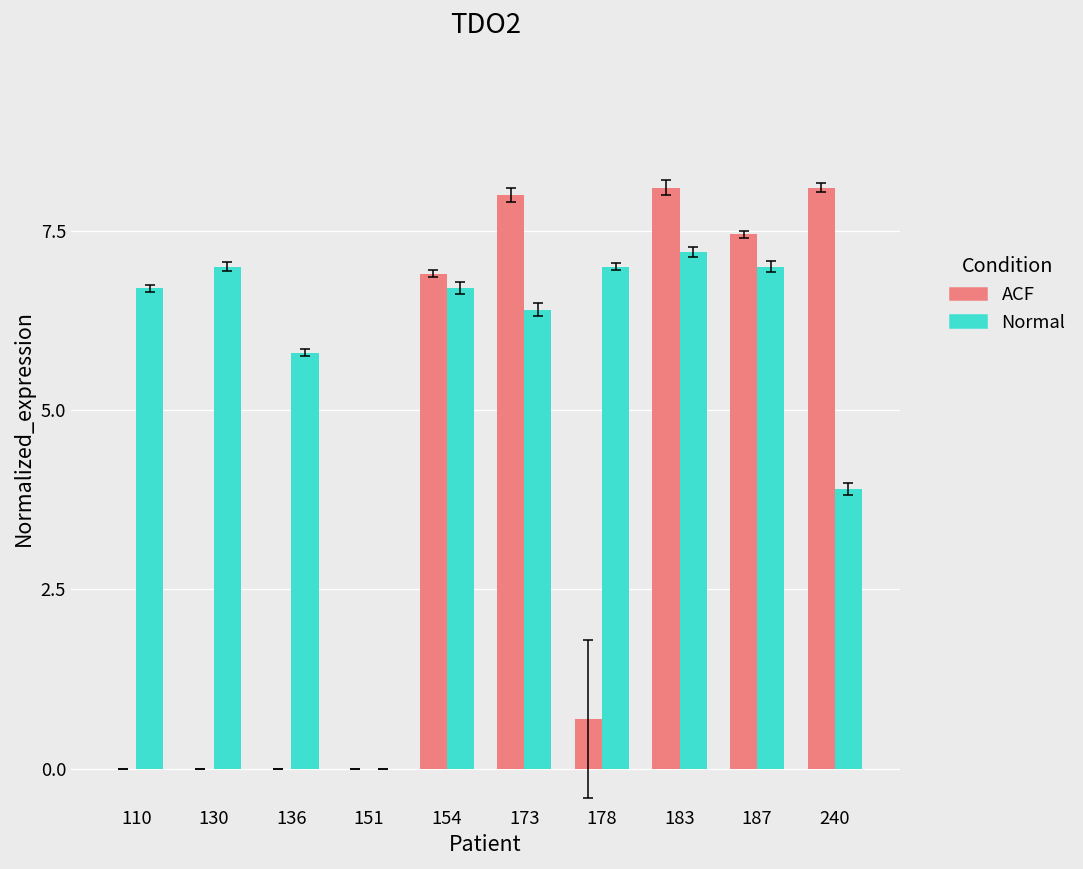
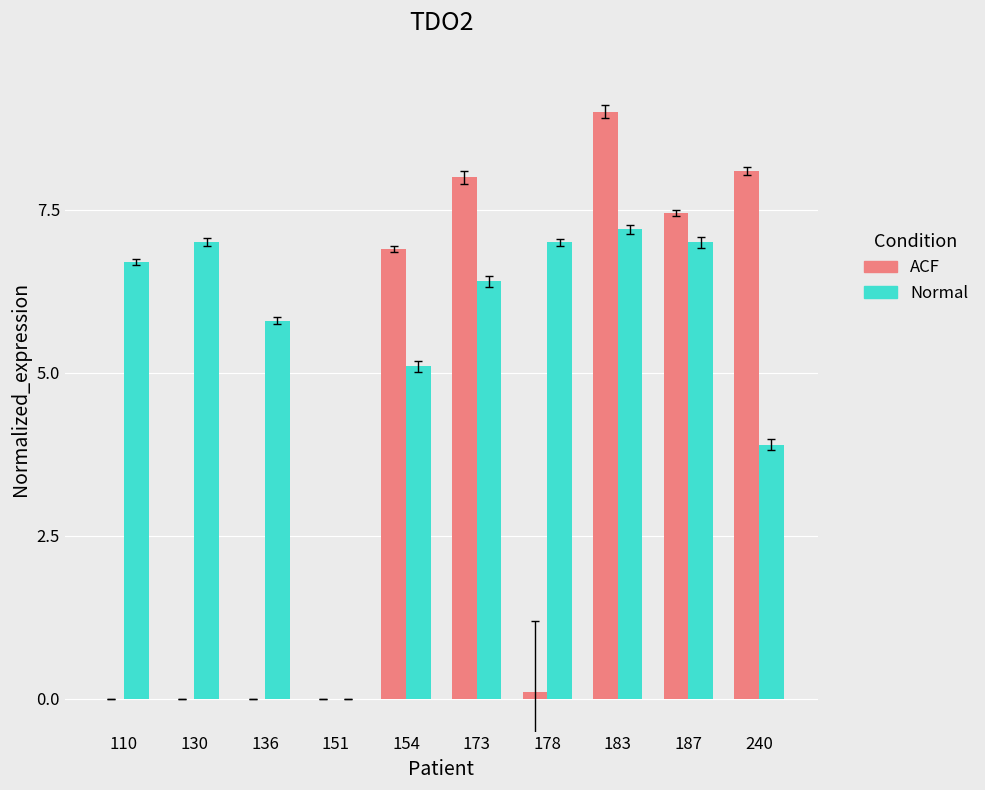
  {
    "ACF": {
      "110": 0.0,
      "130": 0.0,
      "136": 0.0,
      "151": 0.0,
      "154": 6.9,
      "173": 8.0,
-     "178": 0.7,
-     "183": 8.1,
+     "178": 0.1,
+     "183": 9.0,
      "187": 7.5,
      "240": 8.1
    },
    "Normal": {
      "110": 6.7,
      "130": 7.0,
      "136": 5.8,
      "151": 0.0,
-     "154": 6.7,
+     "154": 5.1,
      "173": 6.4,
      "178": 7.0,
      "183": 7.2,
      "187": 7.0,
      "240": 3.9
    }
  }
